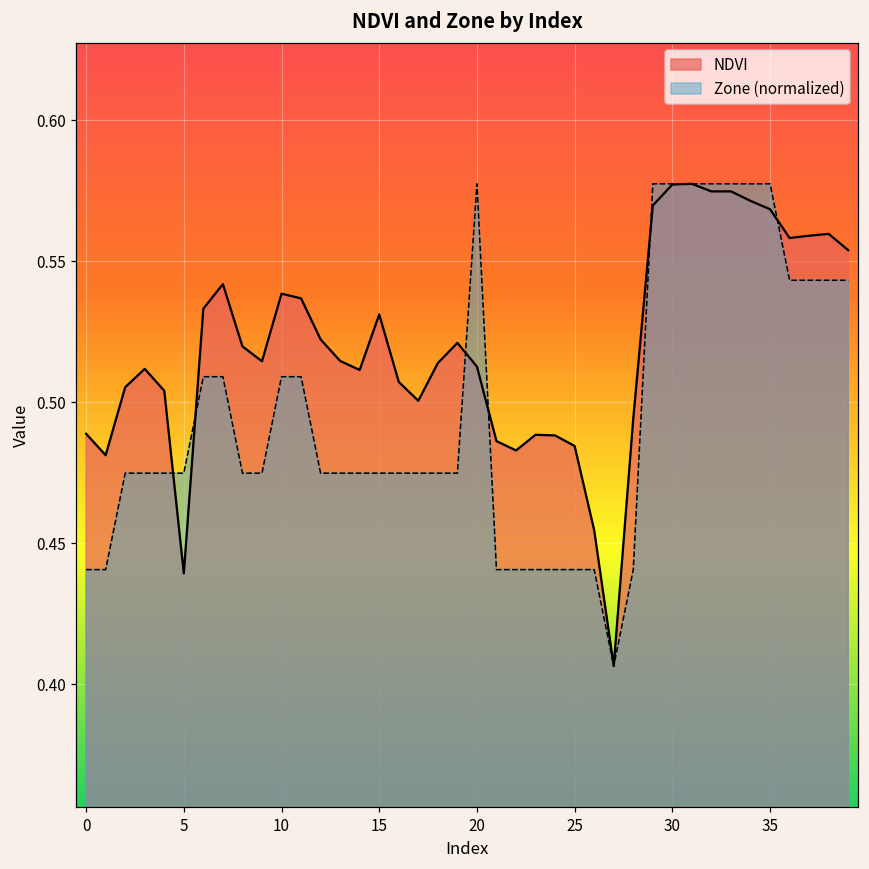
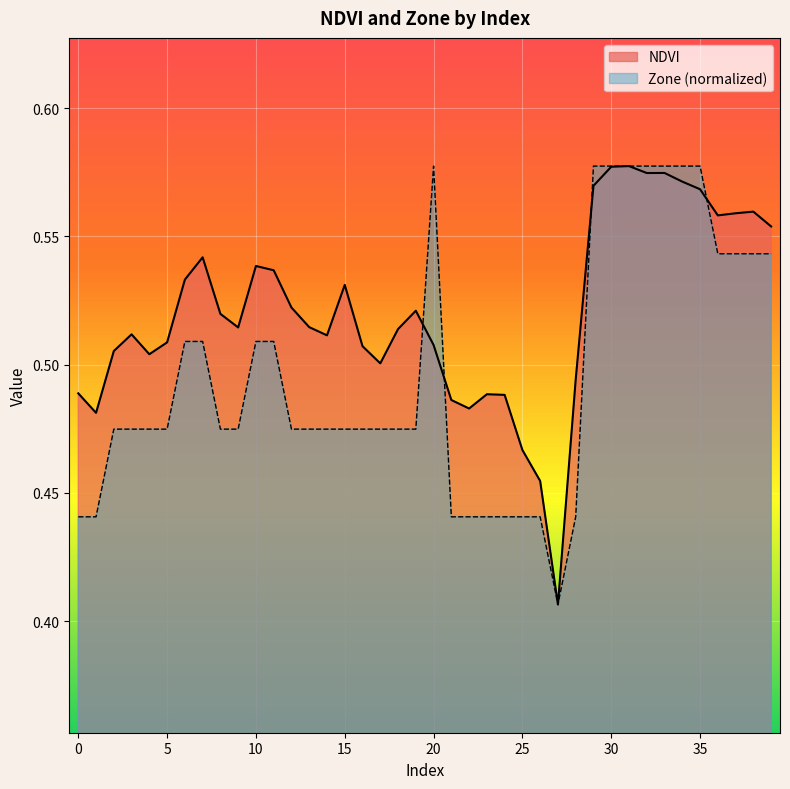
  {
    "NDVI": {
      "0": 0.489,
-     "5": 0.439,
+     "5": 0.509,
      "10": 0.538,
      "15": 0.531,
-     "20": 0.513,
-     "25": 0.484,
+     "20": 0.508,
+     "25": 0.467,
      "35": 0.568
    },
    "Zone (normalized)": {
      "0": 0.441,
      "5": 0.475,
      "10": 0.509,
      "15": 0.475,
      "20": 0.577,
      "25": 0.441,
      "35": 0.577
    }
  }
